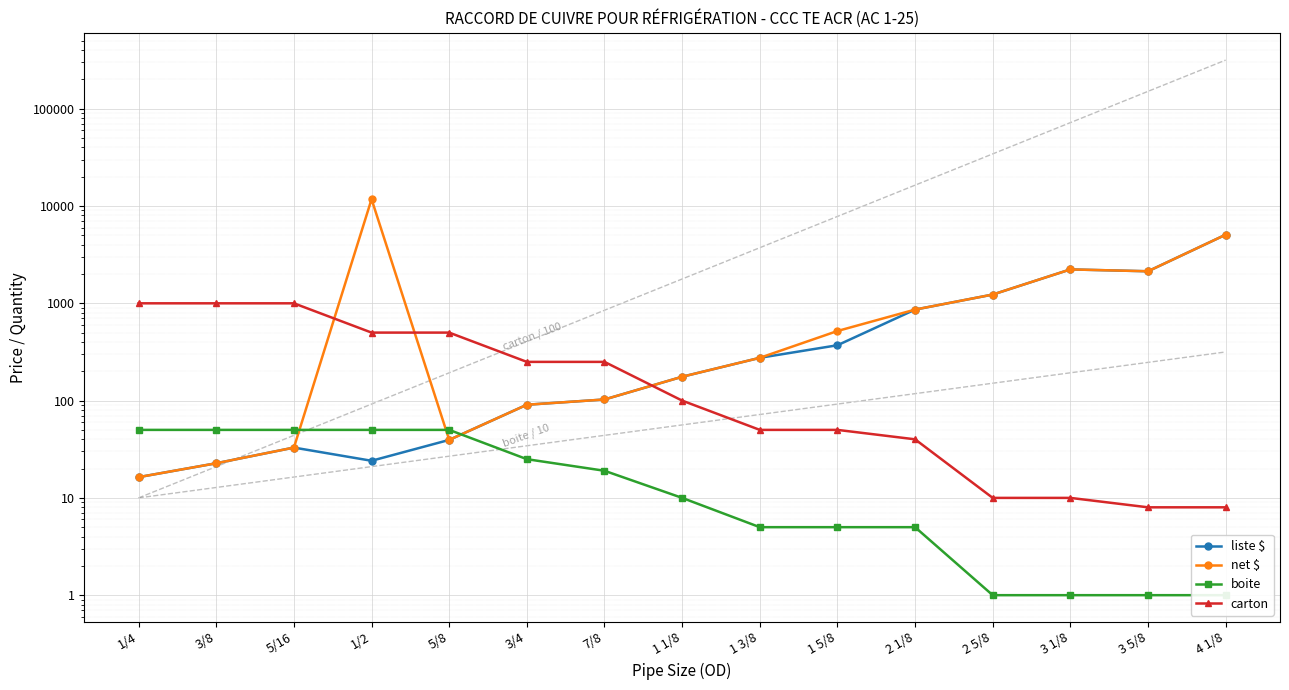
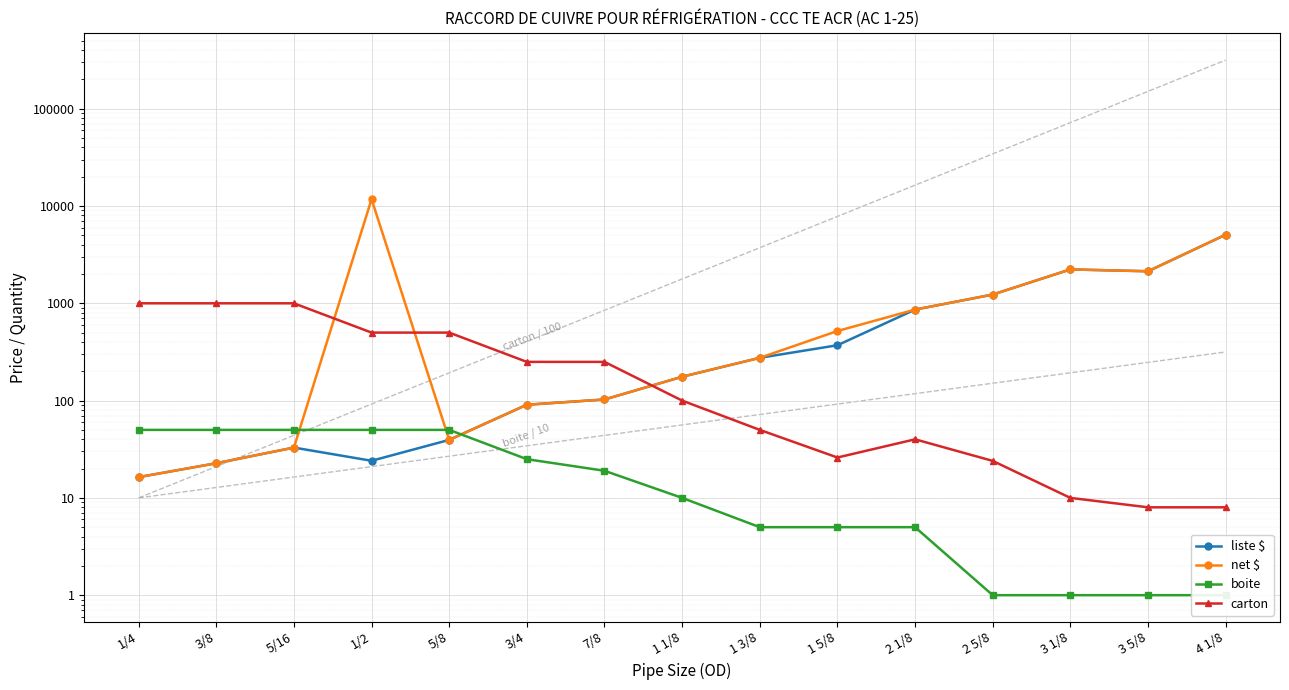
  {
    "liste $": {
      "1/2": 24,
      "1 5/8": 370
    },
    "net $": {
      "1/2": 12000,
      "1 5/8": 500
    },
    "boite": {
      "1/4": 50,
      "3/8": 50,
      "5/16": 50,
      "1/2": 50,
      "5/8": 50,
      "3/4": 25,
      "7/8": 19,
      "1 1/8": 10,
      "1 3/8": 5,
      "1 5/8": 5,
      "2 1/8": 5,
      "2 5/8": 1,
      "3 1/8": 1,
      "3 5/8": 1
    },
    "carton": {
      "1/4": 1000,
      "3/8": 1000,
      "5/16": 1000,
      "1/2": 500,
      "5/8": 500,
      "3/4": 250,
      "7/8": 250,
      "1 1/8": 100,
      "1 3/8": 50,
-     "1 5/8": 50,
+     "1 5/8": 26,
      "2 1/8": 40,
-     "2 5/8": 10,
+     "2 5/8": 24,
      "3 1/8": 10,
      "3 5/8": 8,
      "4 1/8": 8
    }
  }
